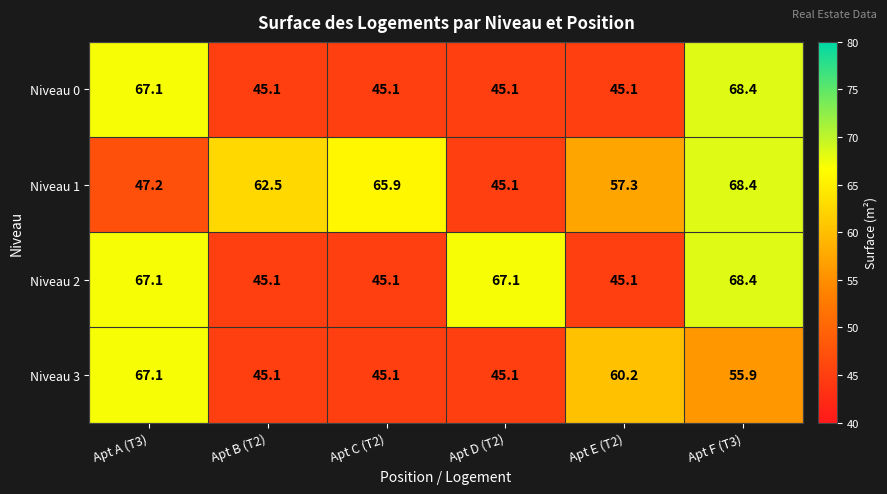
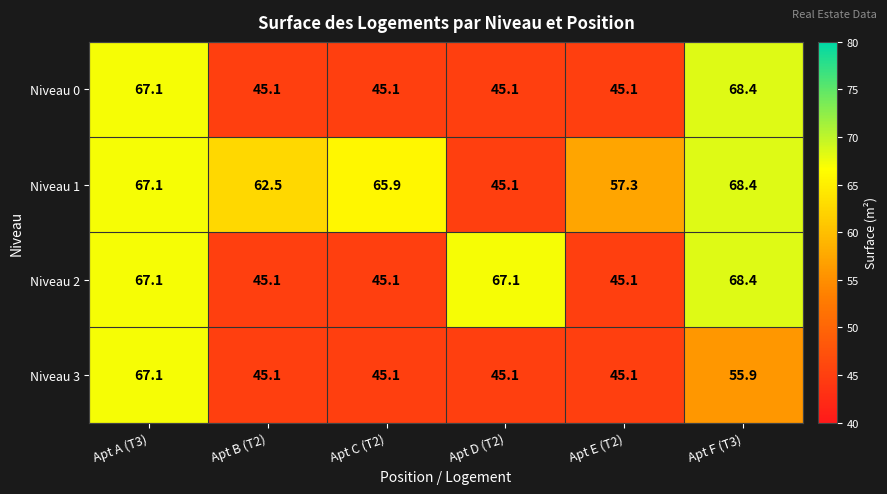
  {
    "Niveau 0": {
      "Apt A (T3)": 67.1,
      "Apt B (T2)": 45.1,
      "Apt C (T2)": 45.1,
      "Apt D (T2)": 45.1,
      "Apt E (T2)": 45.1,
      "Apt F (T3)": 68.4
    },
    "Niveau 1": {
-     "Apt A (T3)": 47.2,
+     "Apt A (T3)": 67.1,
      "Apt B (T2)": 62.5,
      "Apt C (T2)": 65.9,
      "Apt D (T2)": 45.1,
      "Apt E (T2)": 57.3,
      "Apt F (T3)": 68.4
    },
    "Niveau 2": {
      "Apt A (T3)": 67.1,
      "Apt B (T2)": 45.1,
      "Apt C (T2)": 45.1,
      "Apt D (T2)": 67.1,
      "Apt E (T2)": 45.1,
      "Apt F (T3)": 68.4
    },
    "Niveau 3": {
      "Apt A (T3)": 67.1,
      "Apt B (T2)": 45.1,
      "Apt C (T2)": 45.1,
      "Apt D (T2)": 45.1,
-     "Apt E (T2)": 60.2,
+     "Apt E (T2)": 45.1,
      "Apt F (T3)": 55.9
    }
  }
